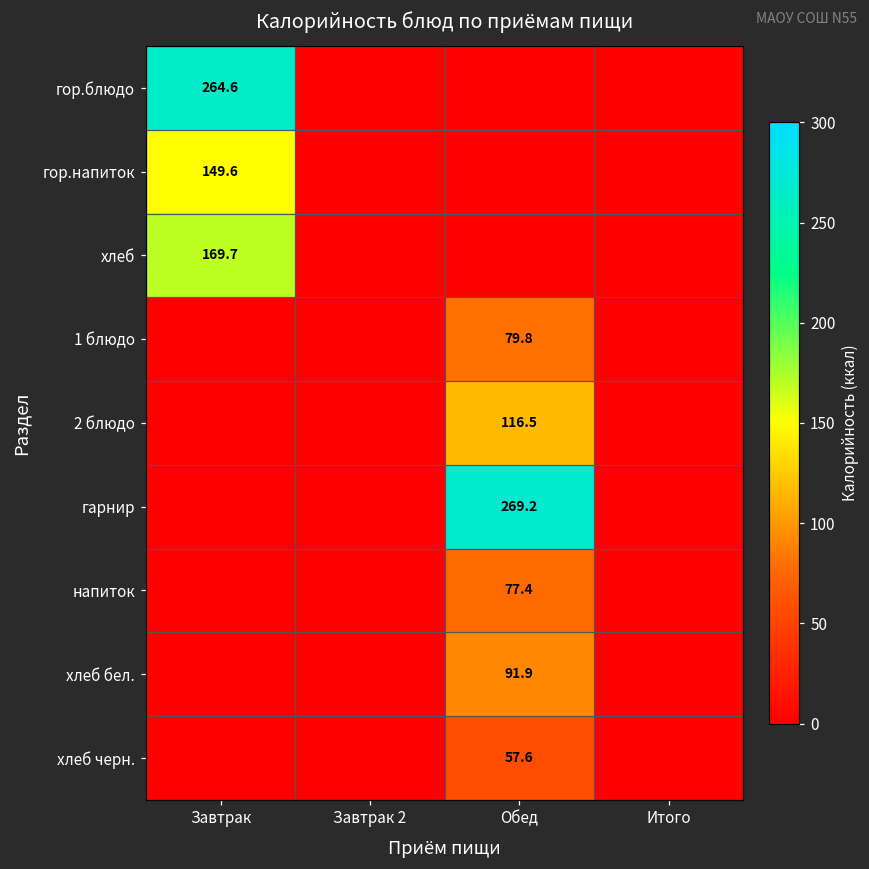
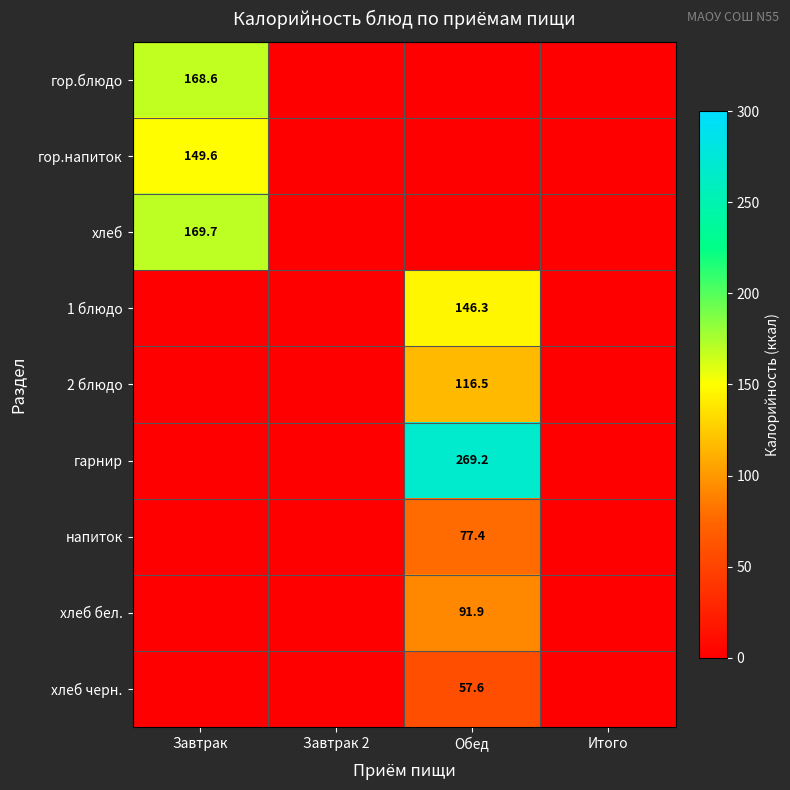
  {
    "гор.блюдо": {
-     "Завтрак": 264.6
+     "Завтрак": 168.6
    },
    "гор.напиток": {
      "Завтрак": 149.6
    },
    "хлеб": {
      "Завтрак": 169.7
    },
    "1 блюдо": {
-     "Обед": 79.8
+     "Обед": 146.3
    },
    "2 блюдо": {
      "Обед": 116.5
    },
    "гарнир": {
      "Обед": 269.2
    },
    "напиток": {
      "Обед": 77.4
    },
    "хлеб бел.": {
      "Обед": 91.9
    },
    "хлеб черн.": {
      "Обед": 57.6
    }
  }
